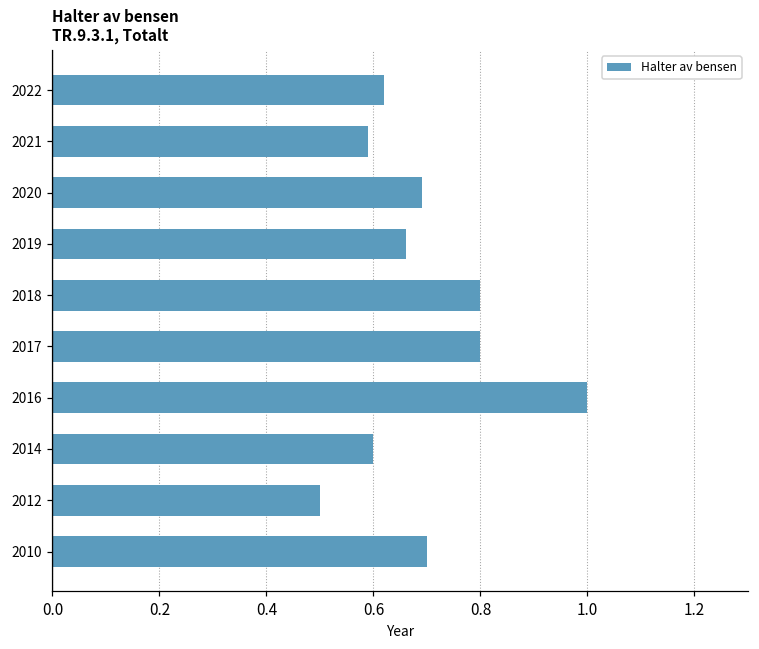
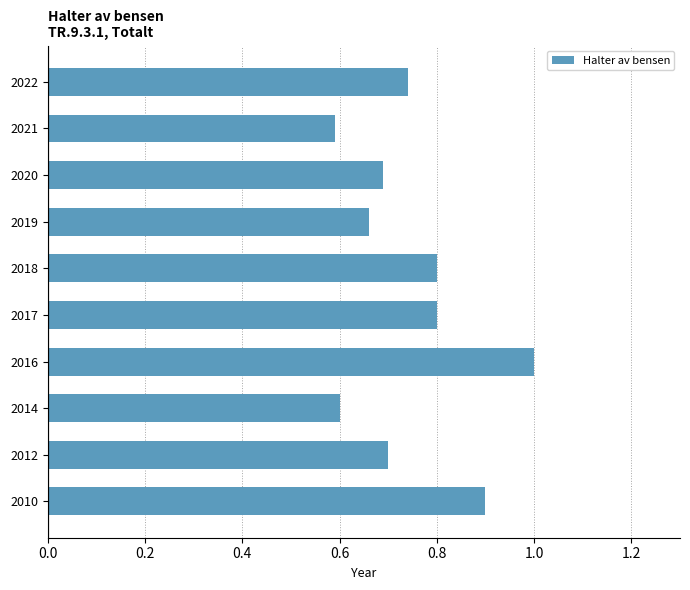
  {
-   "2022": 0.62,
+   "2022": 0.74,
    "2021": 0.59,
    "2020": 0.69,
    "2019": 0.66,
    "2018": 0.80,
    "2017": 0.80,
    "2016": 1.00,
    "2014": 0.60,
-   "2012": 0.5,
-   "2010": 0.7
+   "2012": 0.7,
+   "2010": 0.9
  }
